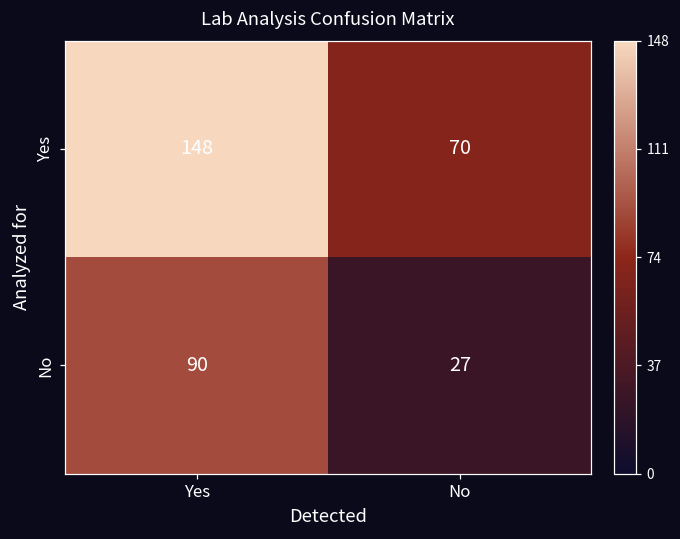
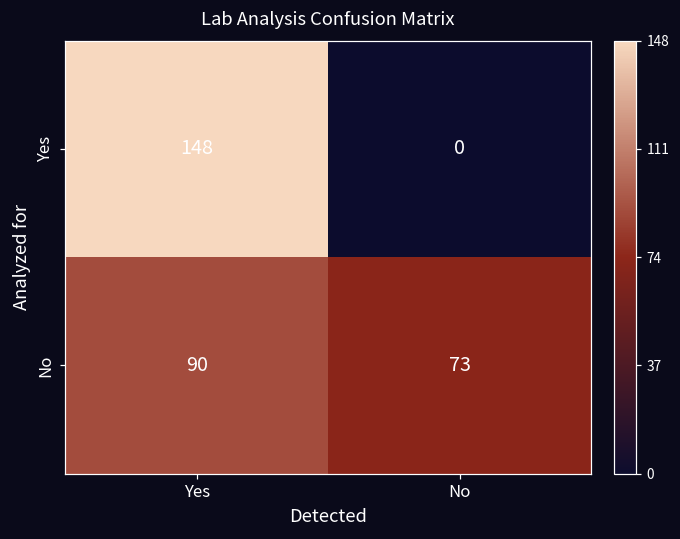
  {
    "Yes": {
      "Yes": 148,
-     "No": 70
+     "No": 0
    },
    "No": {
      "Yes": 90,
-     "No": 27
+     "No": 73
    }
  }
